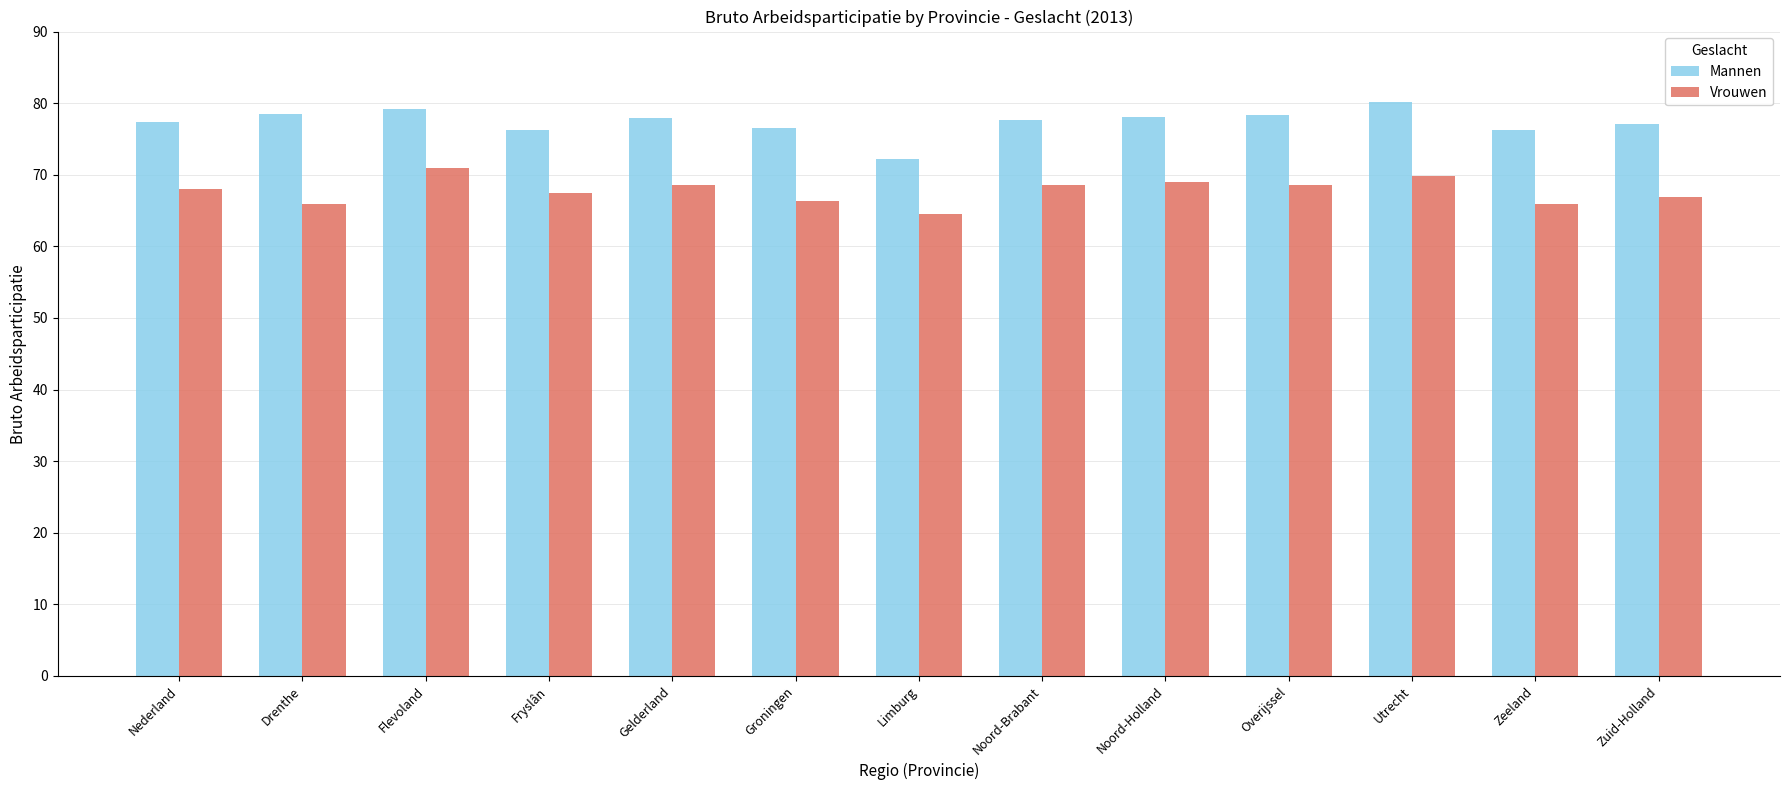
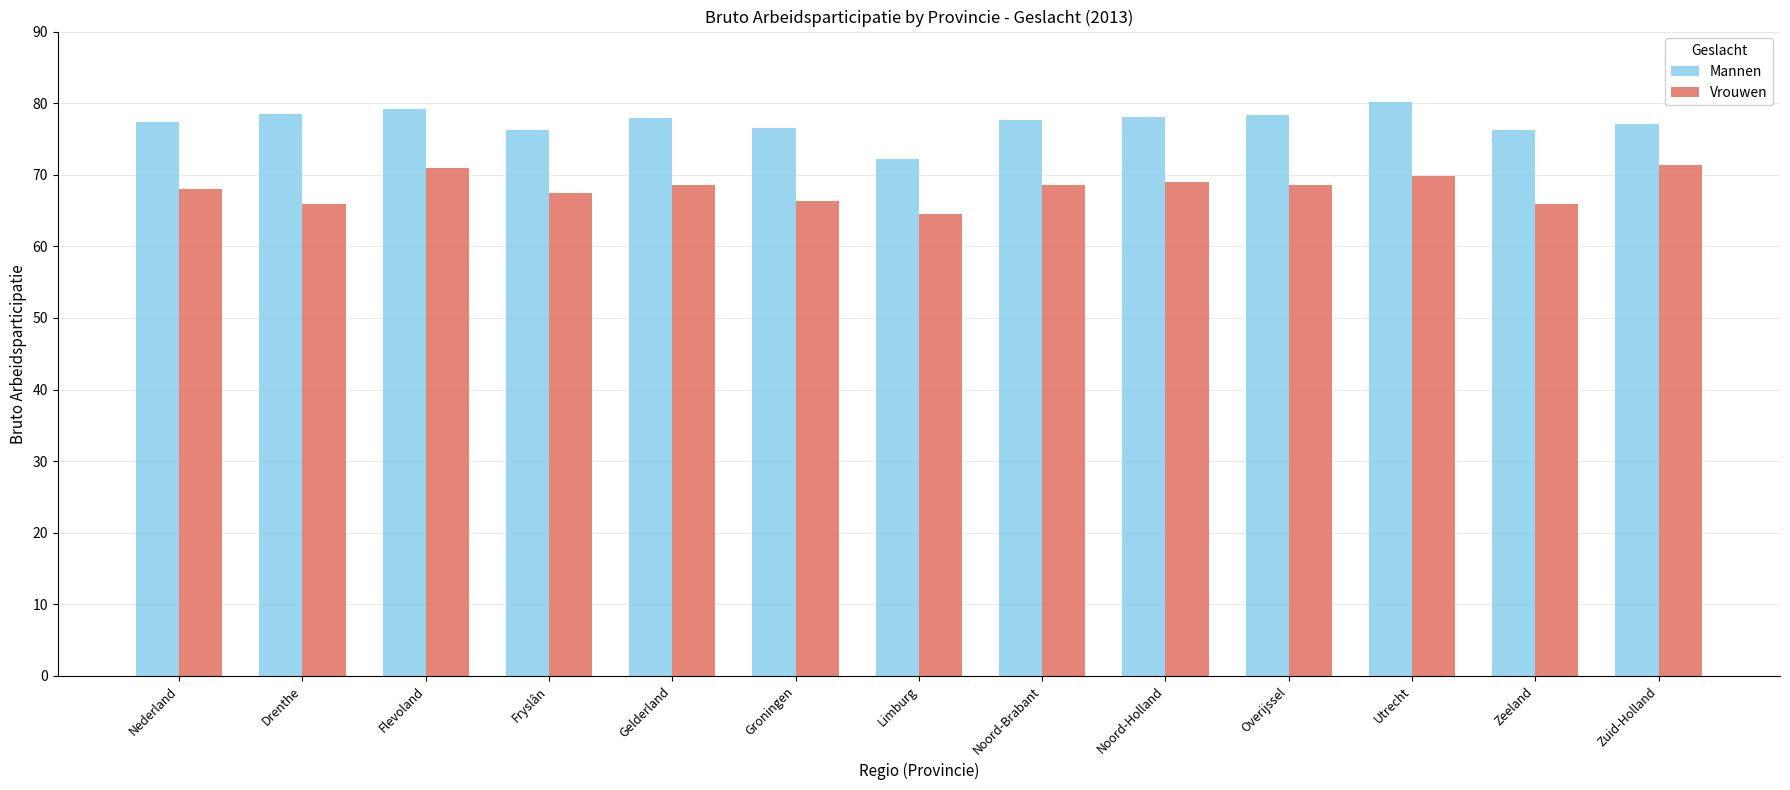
  {
    "Mannen": {
      "Nederland": 77,
      "Drenthe": 79,
      "Flevoland": 79,
      "Fryslân": 76,
      "Gelderland": 78,
      "Groningen": 77,
      "Limburg": 72,
      "Noord-Brabant": 78,
      "Noord-Holland": 78,
      "Overijssel": 78,
      "Utrecht": 80,
      "Zeeland": 76,
      "Zuid-Holland": 77
    },
    "Vrouwen": {
      "Nederland": 68,
      "Drenthe": 66,
      "Flevoland": 71,
      "Fryslân": 68,
      "Gelderland": 69,
      "Groningen": 66,
      "Limburg": 65,
      "Noord-Brabant": 69,
      "Noord-Holland": 69,
      "Overijssel": 69,
      "Utrecht": 70,
      "Zeeland": 66,
-     "Zuid-Holland": 67
+     "Zuid-Holland": 71
    }
  }
